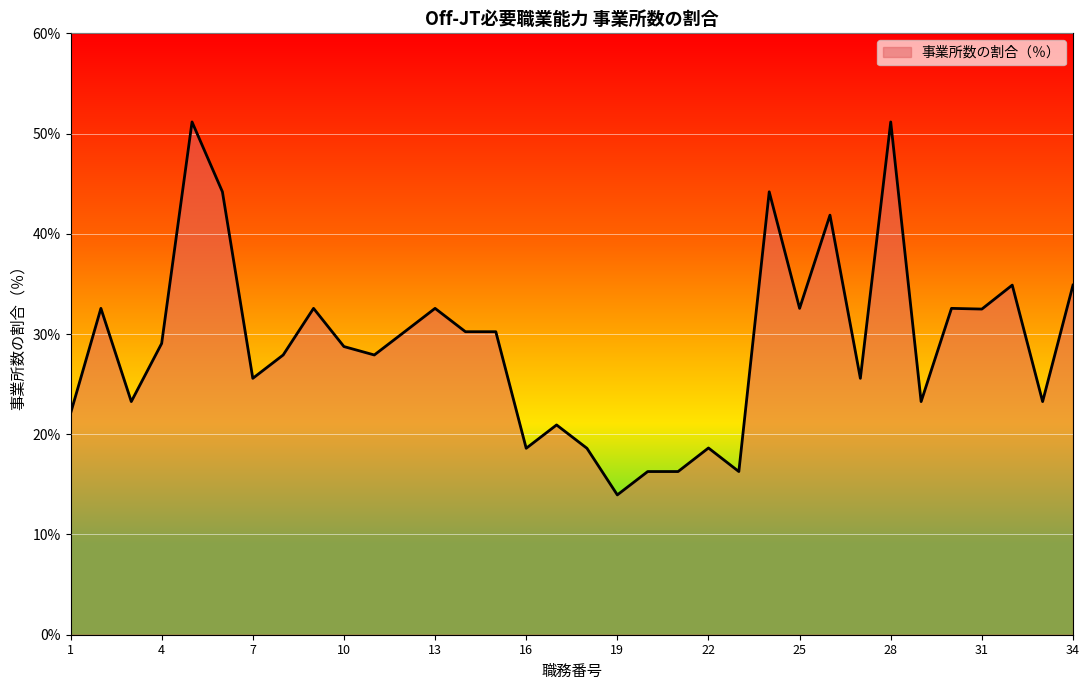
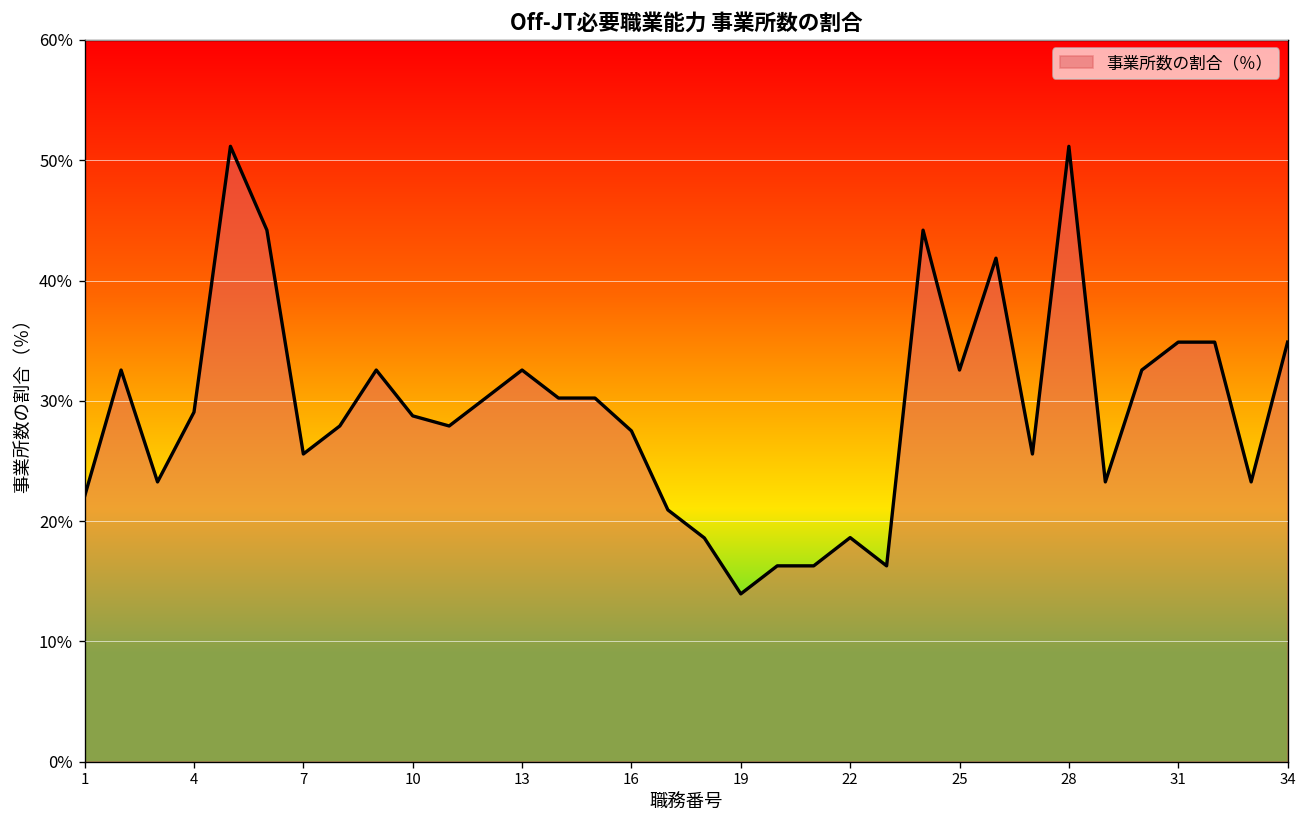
  {
    "1": "22.1%",
    "4": "29.1%",
    "7": "25.6%",
    "10": "28.8%",
    "13": "32.6%",
-   "16": "18.6%",
+   "16": "27.5%",
    "19": "14.0%",
    "22": "18.6%",
    "25": "32.6%",
    "28": "51.2%",
-   "31": "32.5%",
+   "31": "34.9%",
    "34": "34.9%"
  }
